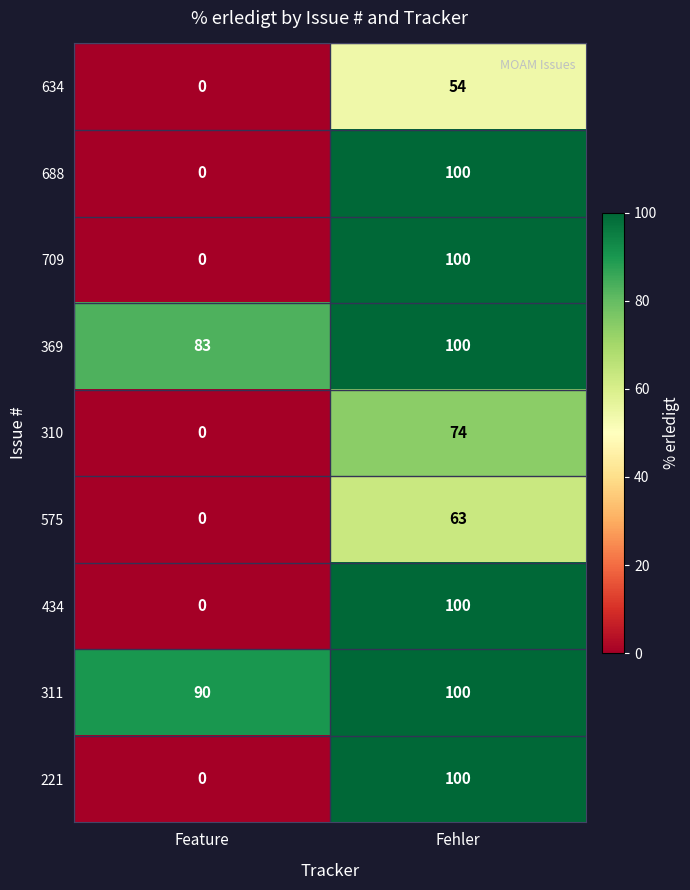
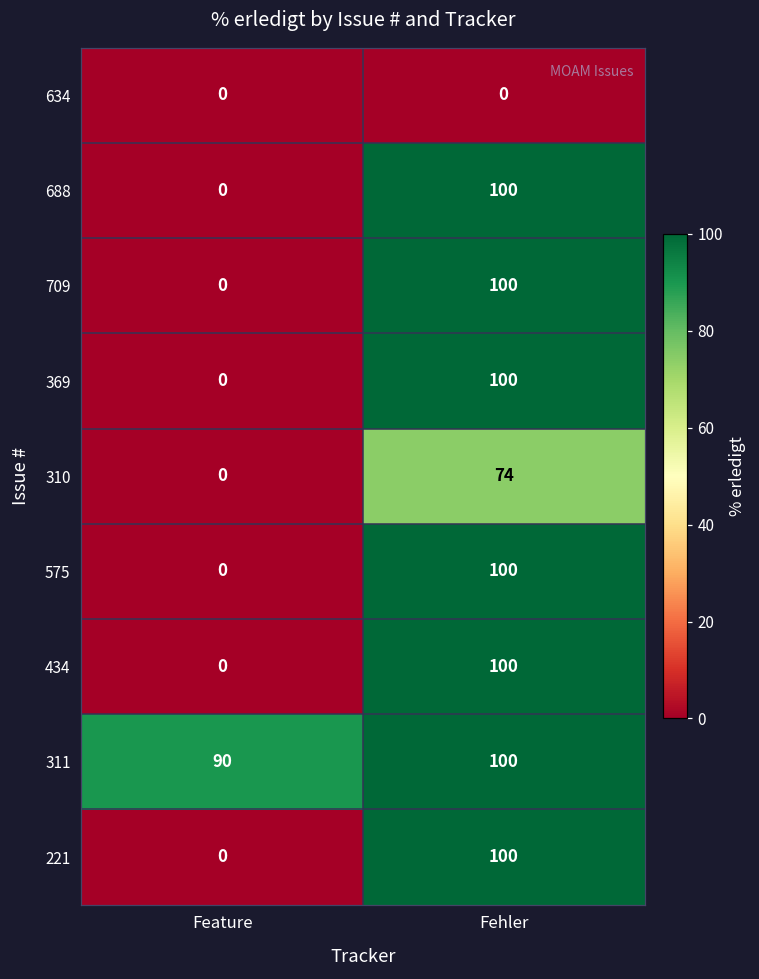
  {
    "634": {
      "Feature": 0,
-     "Fehler": 54
+     "Fehler": 0
    },
    "688": {
      "Feature": 0,
      "Fehler": 100
    },
    "709": {
      "Feature": 0,
      "Fehler": 100
    },
    "369": {
-     "Feature": 83,
+     "Feature": 0,
      "Fehler": 100
    },
    "310": {
      "Feature": 0,
      "Fehler": 74
    },
    "575": {
      "Feature": 0,
-     "Fehler": 63
+     "Fehler": 100
    },
    "434": {
      "Feature": 0,
      "Fehler": 100
    },
    "311": {
      "Feature": 90,
      "Fehler": 100
    },
    "221": {
      "Feature": 0,
      "Fehler": 100
    }
  }
